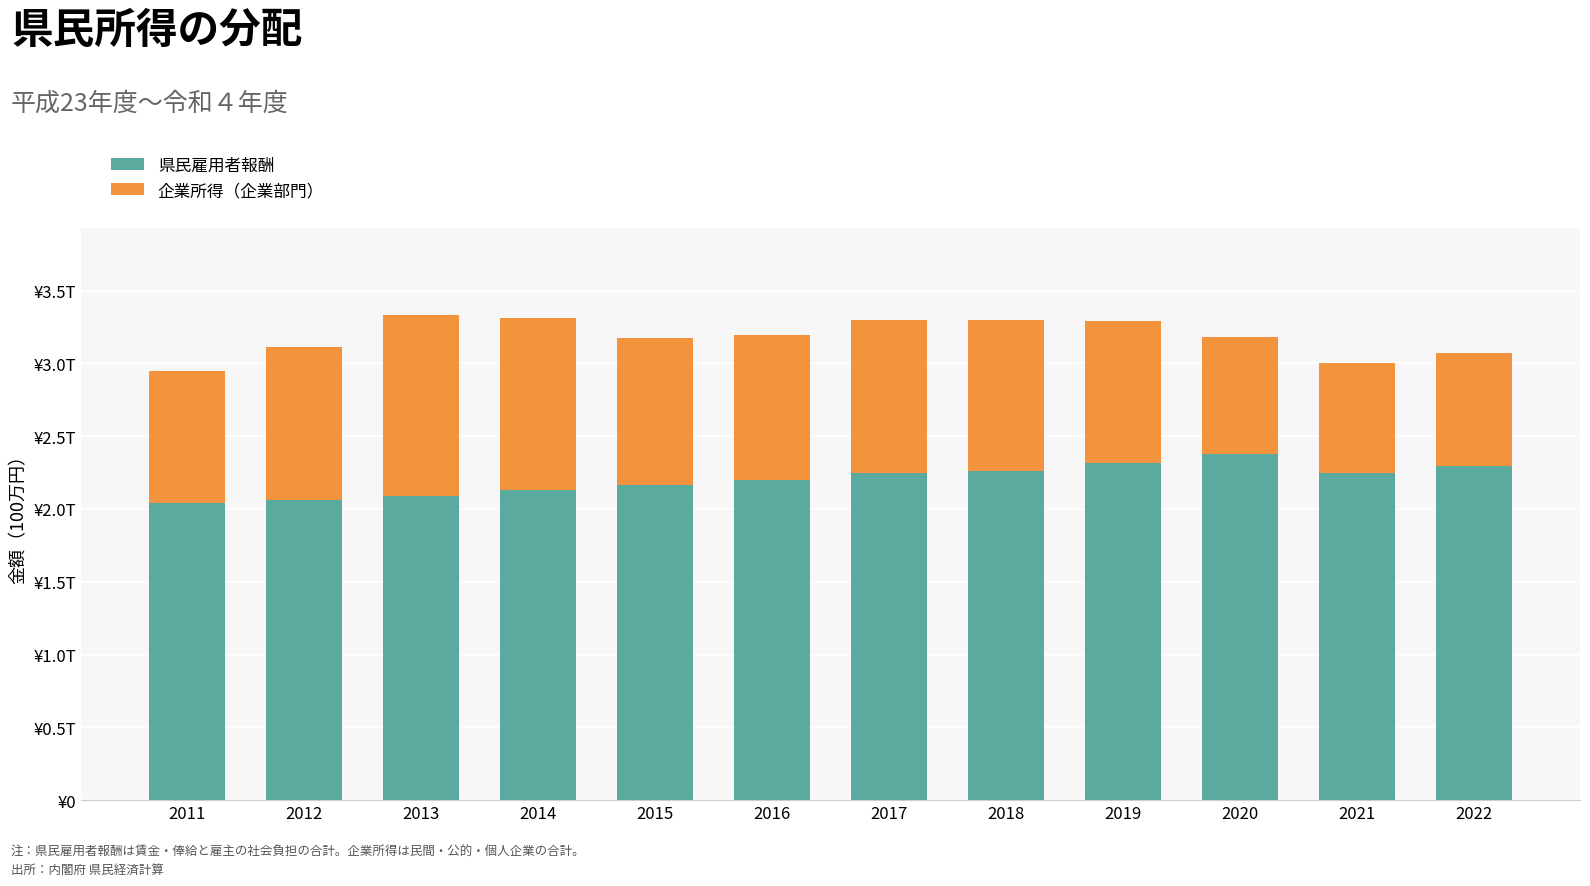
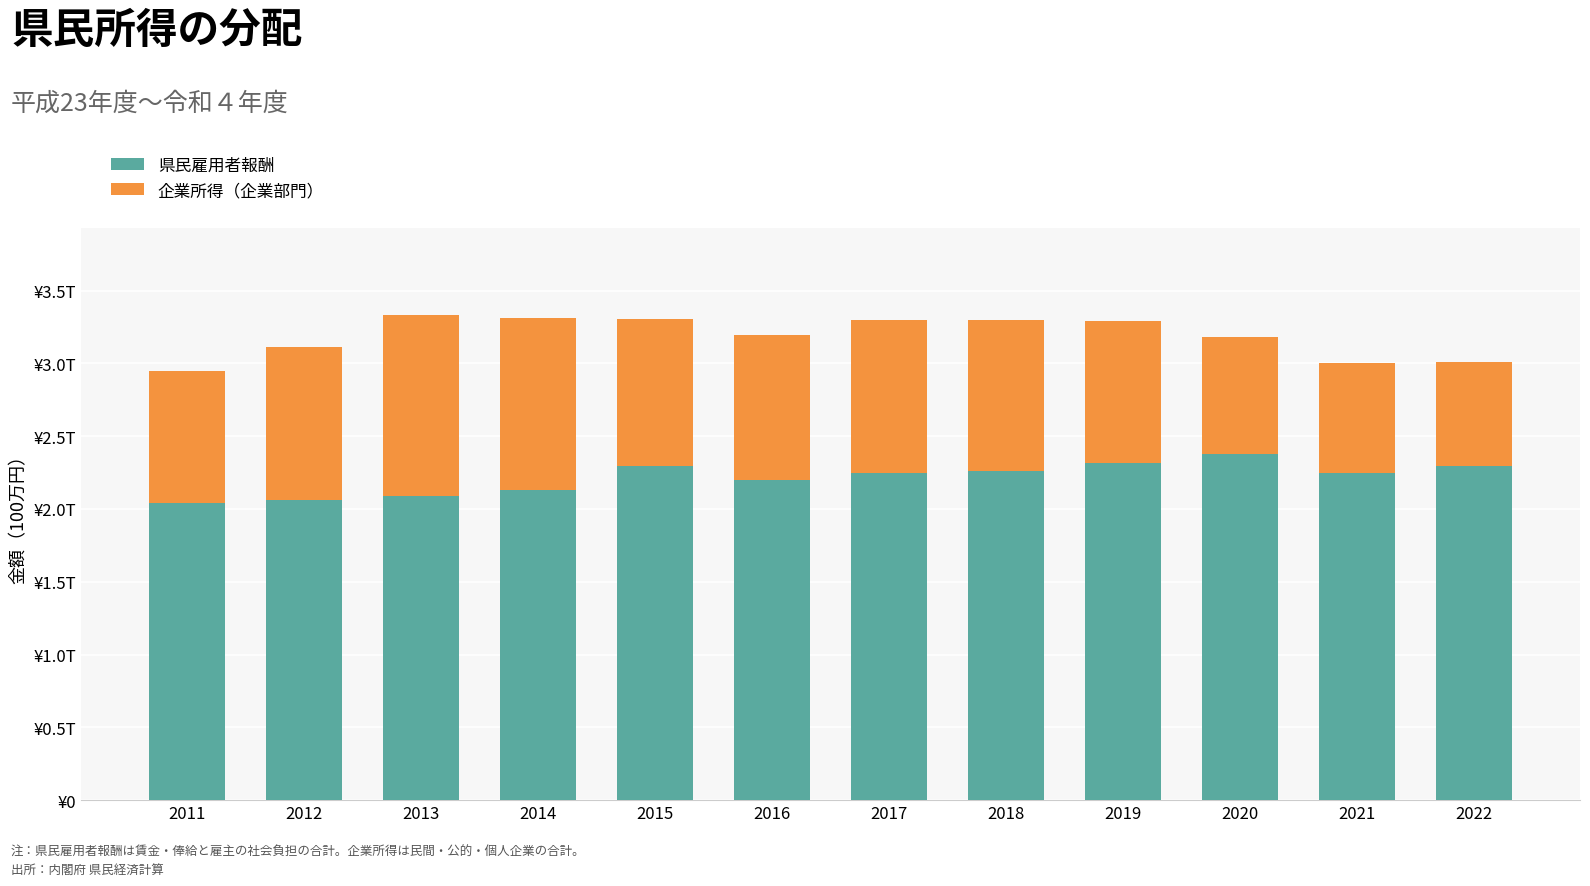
  {
    "県民雇用者報酬": {
      "2011": "¥2.04T",
      "2012": "¥2.06T",
      "2013": "¥2.09T",
      "2014": "¥2.13T",
-     "2015": "¥2.16T",
+     "2015": "¥2.29T",
      "2016": "¥2.20T",
      "2017": "¥2.24T",
      "2018": "¥2.26T",
      "2019": "¥2.32T",
      "2020": "¥2.38T",
      "2021": "¥2.24T",
      "2022": "¥2.29T"
    },
    "企業所得（企業部門）": {
      "2011": "¥0.90T",
      "2012": "¥1.05T",
      "2013": "¥1.24T",
      "2014": "¥1.18T",
      "2015": "¥1.01T",
      "2016": "¥1.00T",
      "2017": "¥1.05T",
      "2018": "¥1.04T",
      "2019": "¥0.97T",
      "2020": "¥0.81T",
      "2021": "¥0.76T",
-     "2022": "¥0.78T"
+     "2022": "¥0.72T"
    }
  }
